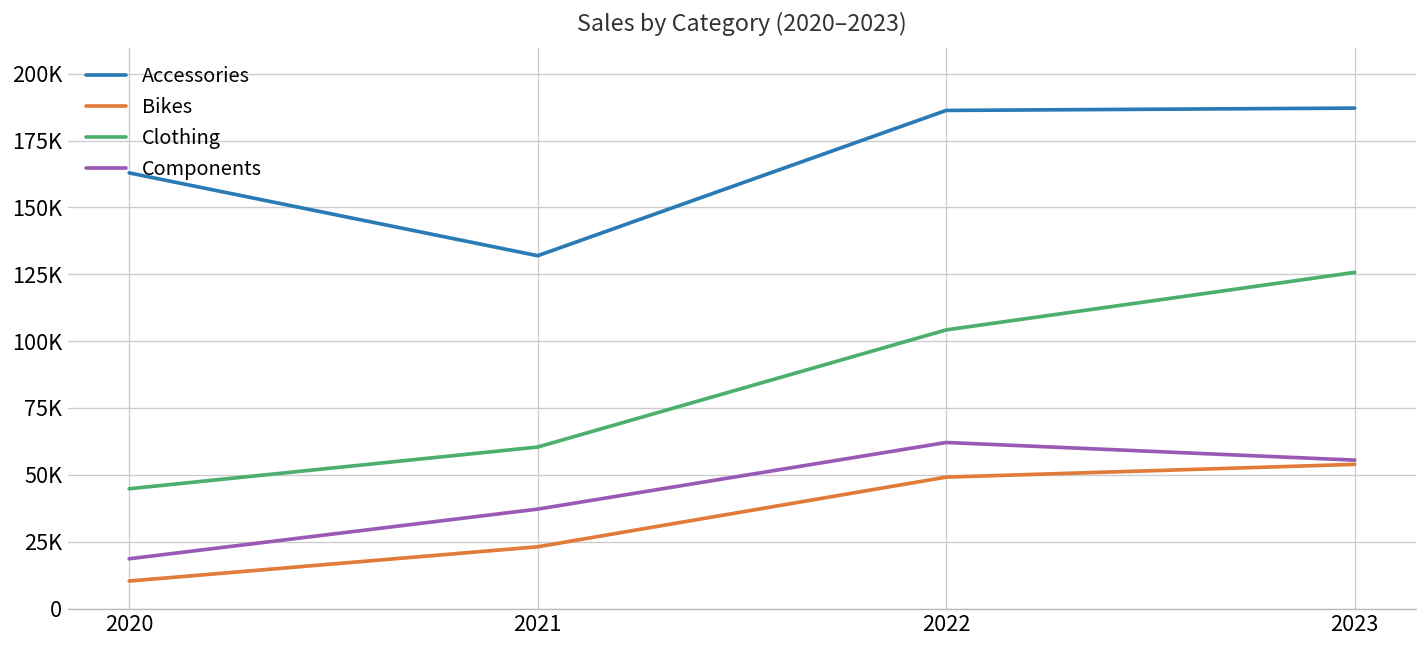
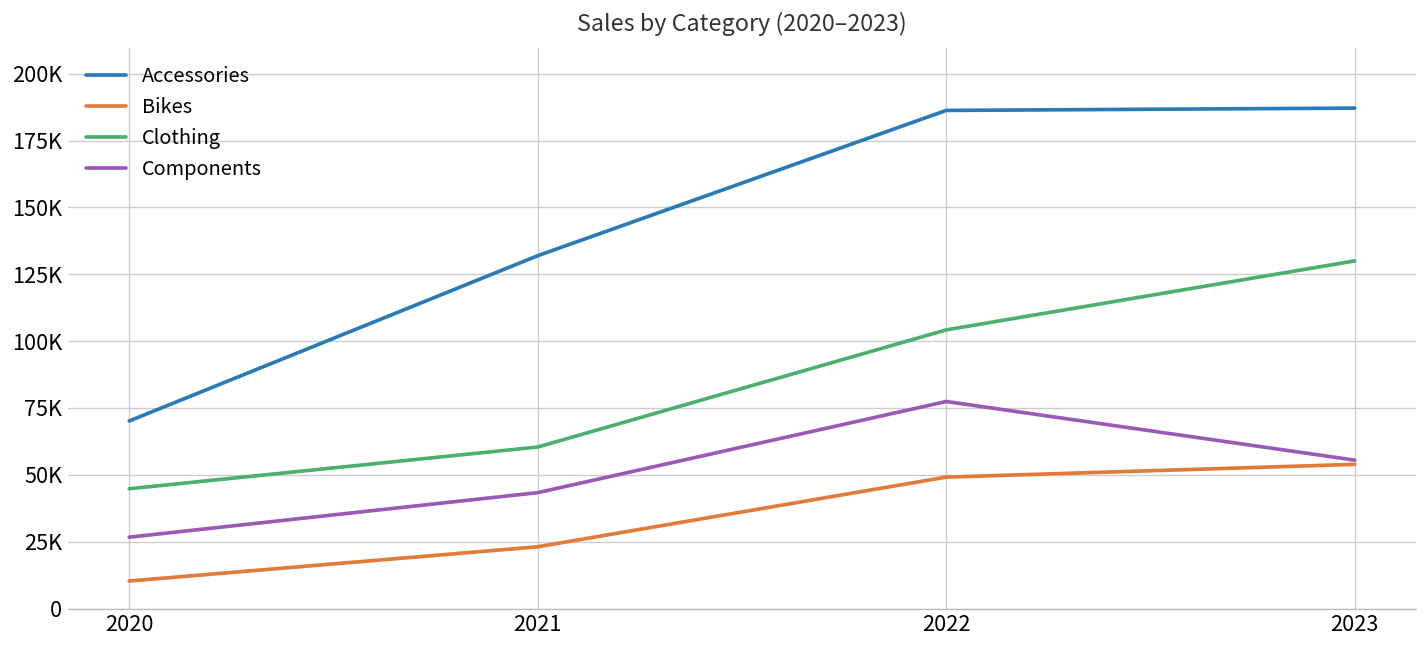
  {
    "Accessories": {
-     "2020": 163000,
+     "2020": 70000,
      "2021": 132000,
      "2022": 186000,
      "2023": 187000
    },
    "Bikes": {
      "2020": 10000,
      "2021": 23000,
      "2022": 49000,
      "2023": 54000
    },
    "Clothing": {
      "2020": 45000,
      "2021": 60000,
      "2022": 104000,
-     "2023": 126000
+     "2023": 130000
    },
    "Components": {
-     "2020": 19000,
-     "2021": 37000,
-     "2022": 62000,
+     "2020": 27000,
+     "2021": 43000,
+     "2022": 77000,
      "2023": 55000
    }
  }
